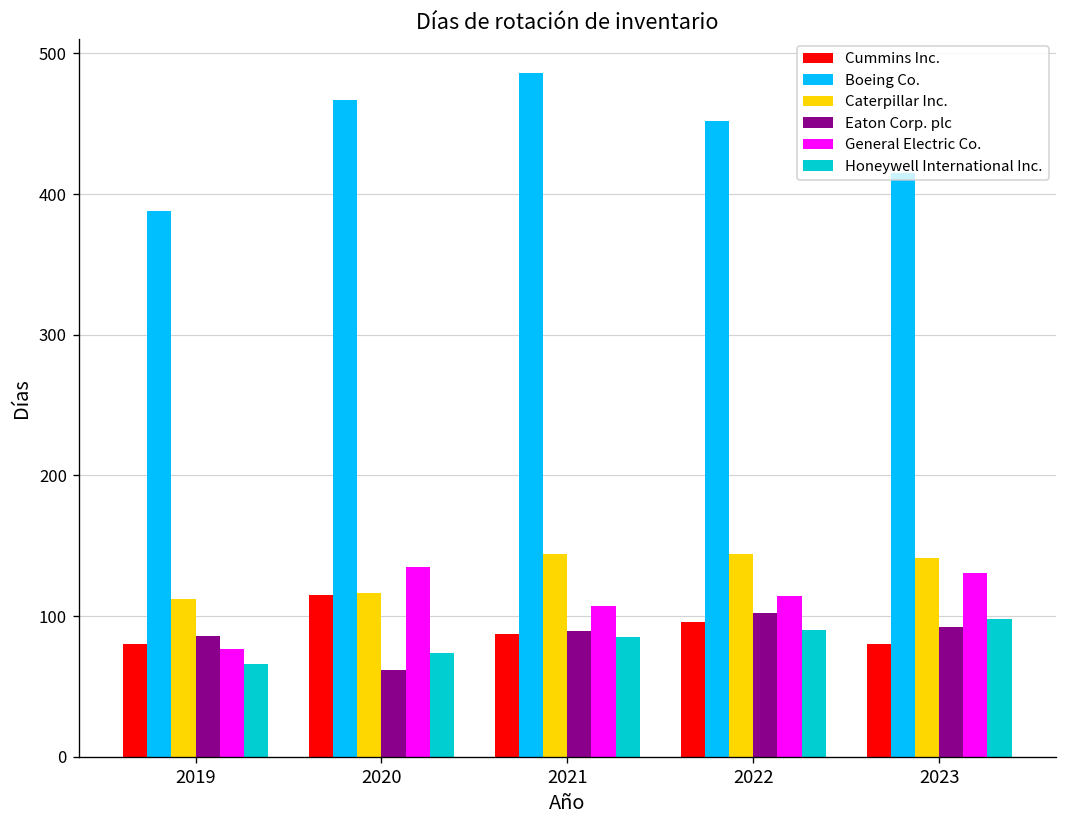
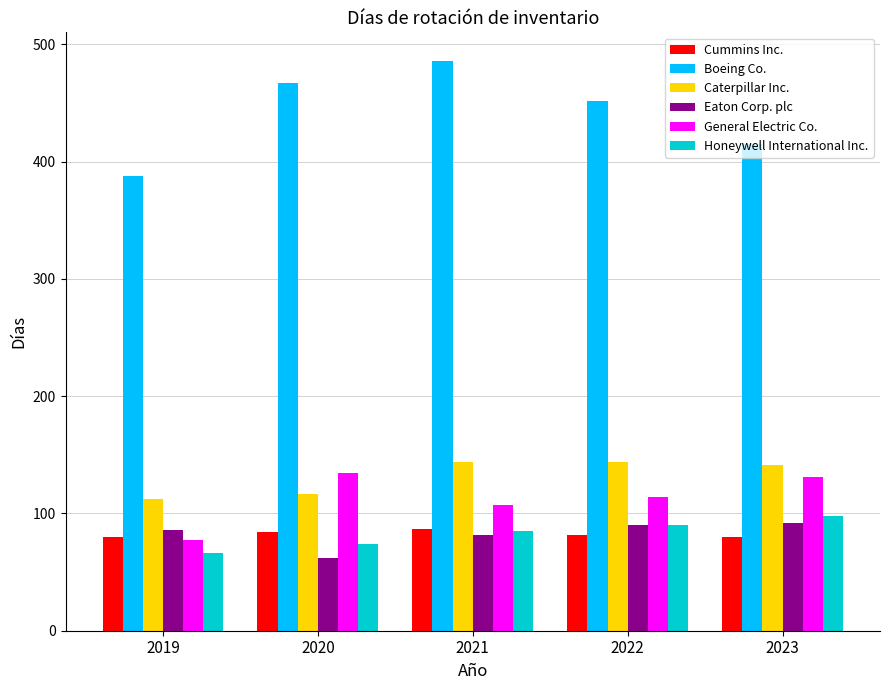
  {
    "Cummins Inc.": {
      "2019": 80,
-     "2020": 115,
+     "2020": 84,
      "2021": 87,
-     "2022": 96,
+     "2022": 82,
      "2023": 80
    },
    "Caterpillar Inc.": {
      "2019": 112,
      "2020": 117,
      "2021": 144,
      "2022": 144,
      "2023": 141
    },
    "Eaton Corp. plc": {
      "2019": 86,
      "2020": 62,
-     "2021": 89,
-     "2022": 102,
+     "2021": 82,
+     "2022": 90,
      "2023": 92
    },
    "General Electric Co.": {
      "2019": 77,
      "2020": 135,
      "2021": 107,
      "2022": 114,
      "2023": 131
    }
  }
